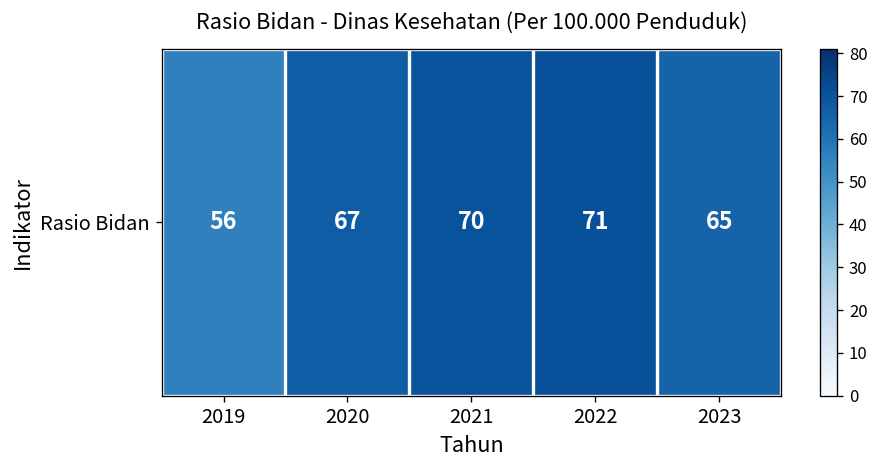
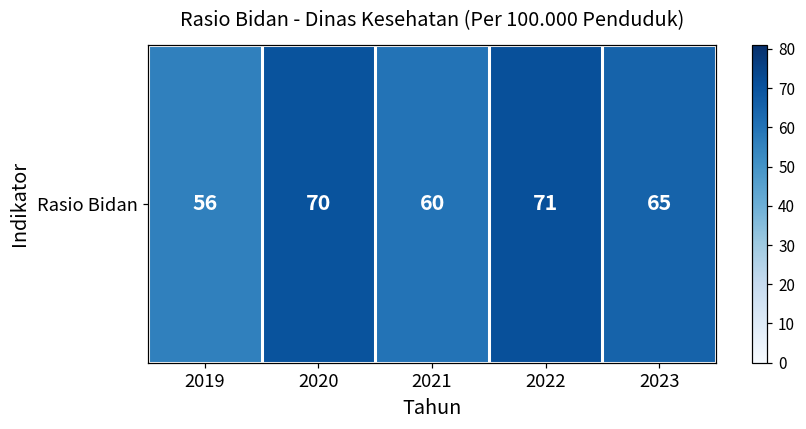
  {
    "Rasio Bidan": {
      "2019": 56,
-     "2020": 67,
-     "2021": 70,
+     "2020": 70,
+     "2021": 60,
      "2022": 71,
      "2023": 65
    }
  }
